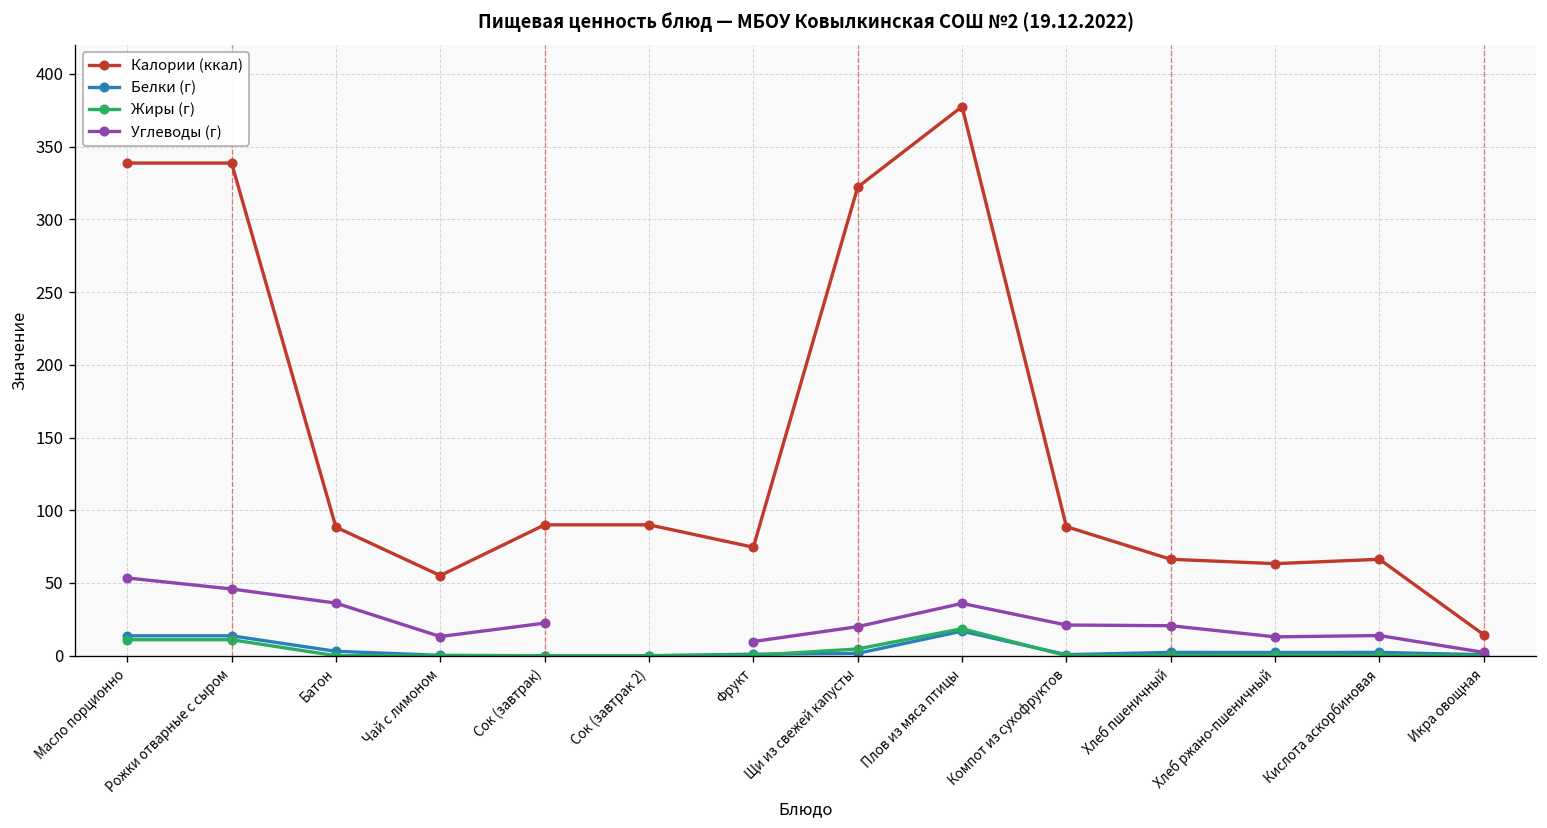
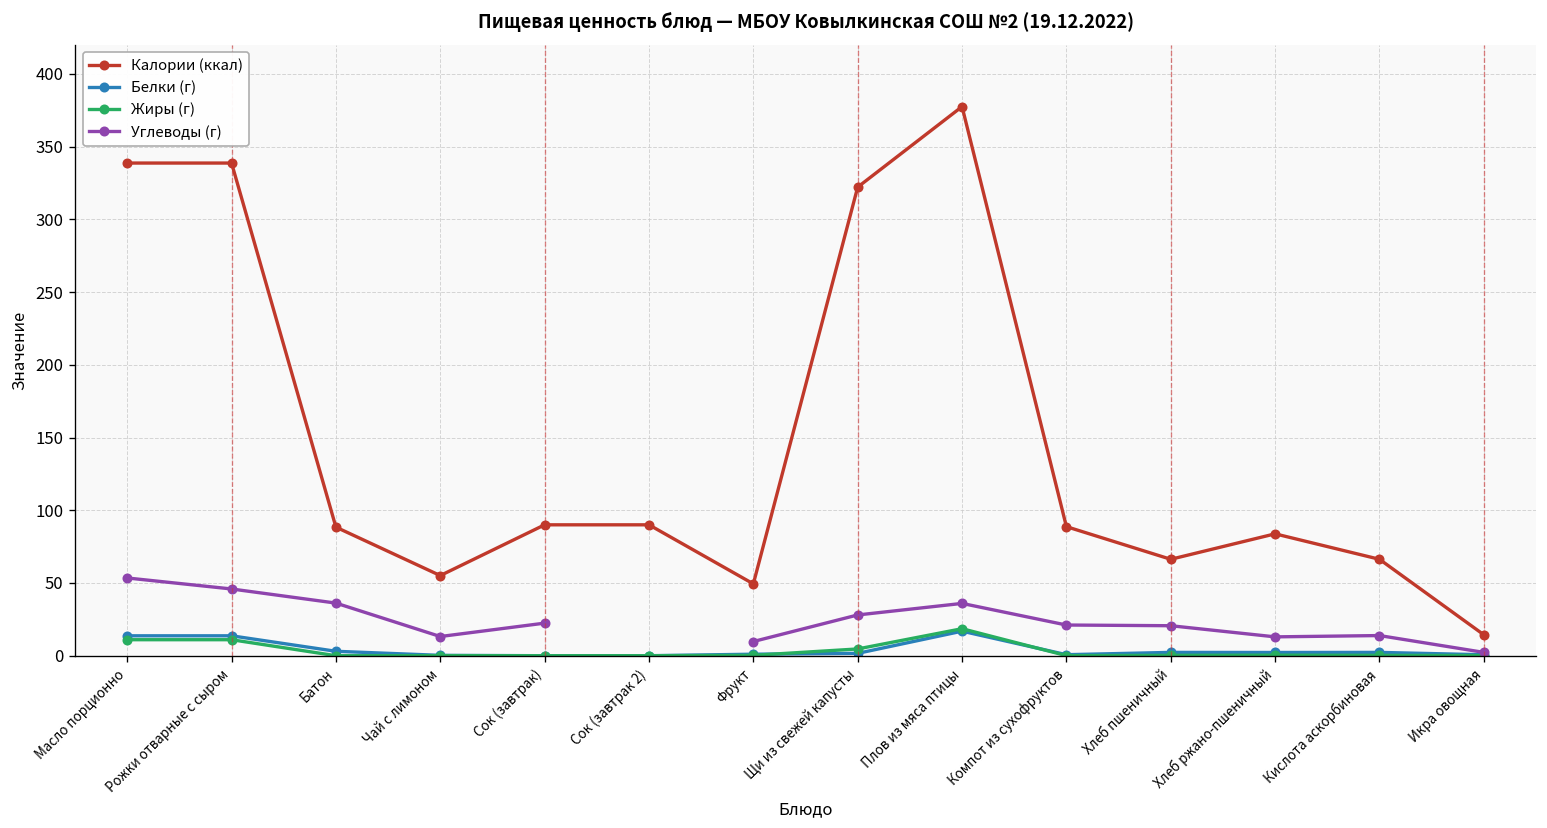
  {
    "Калории (ккал)": {
      "Масло порционно": 339,
      "Рожки отварные с сыром": 339,
      "Батон": 88,
      "Чай с лимоном": 55,
      "Сок (завтрак)": 90,
      "Сок (завтрак 2)": 90,
-     "Фрукт": 75,
+     "Фрукт": 49,
      "Щи из свежей капусты": 322,
      "Плов из мяса птицы": 378,
      "Компот из сухофруктов": 89,
      "Хлеб пшеничный": 66,
-     "Хлеб ржано-пшеничный": 63,
+     "Хлеб ржано-пшеничный": 84,
      "Кислота аскорбиновая": 66,
      "Икра овощная": 14
    },
    "Белки (г)": {
      "Масло порционно": 14,
      "Рожки отварные с сыром": 14,
      "Батон": 3,
      "Щи из свежей капусты": 2
    },
    "Жиры (г)": {
      "Масло порционно": 11,
      "Рожки отварные с сыром": 11,
      "Батон": 0,
      "Щи из свежей капусты": 5
    },
    "Углеводы (г)": {
      "Масло порционно": 53,
      "Рожки отварные с сыром": 46,
      "Батон": 36,
      "Чай с лимоном": 13,
      "Сок (завтрак)": 22,
      "Фрукт": 10,
-     "Щи из свежей капусты": 20,
+     "Щи из свежей капусты": 28,
      "Плов из мяса птицы": 36,
      "Компот из сухофруктов": 21,
      "Хлеб пшеничный": 21,
      "Хлеб ржано-пшеничный": 13,
      "Кислота аскорбиновая": 14
    }
  }
